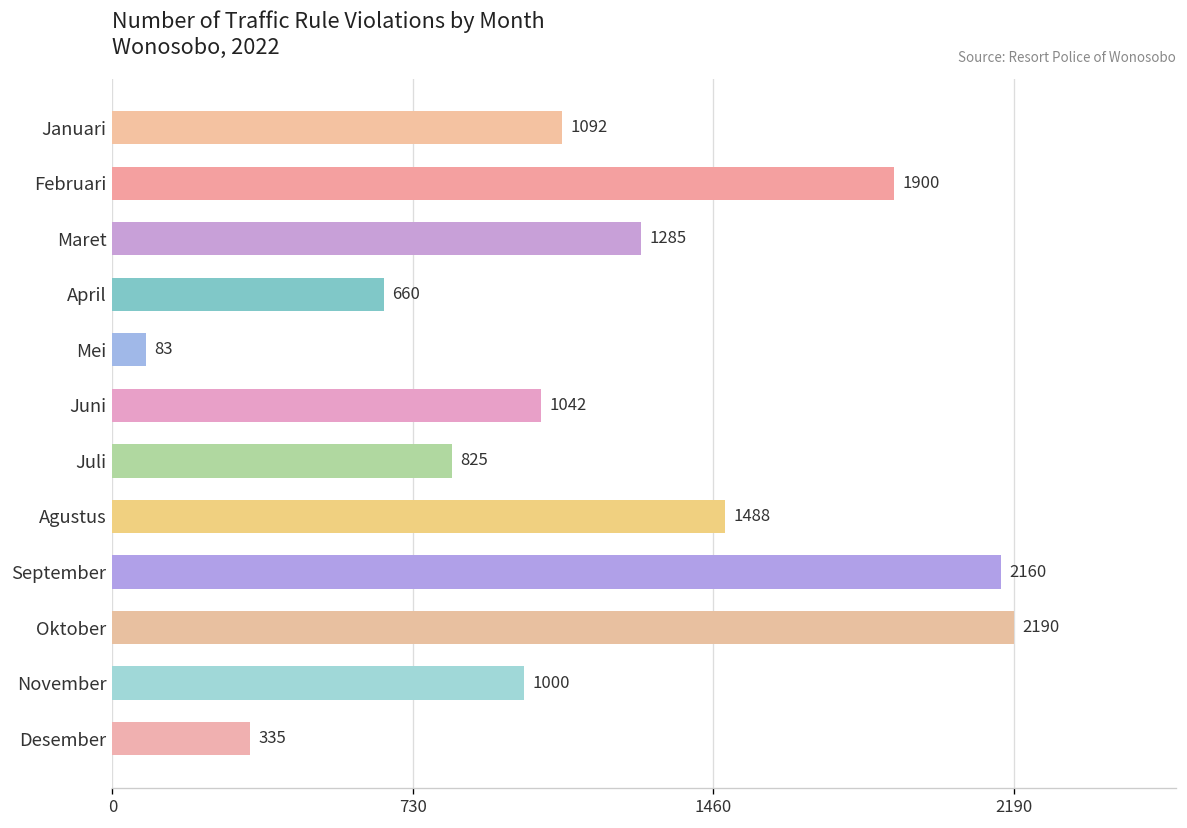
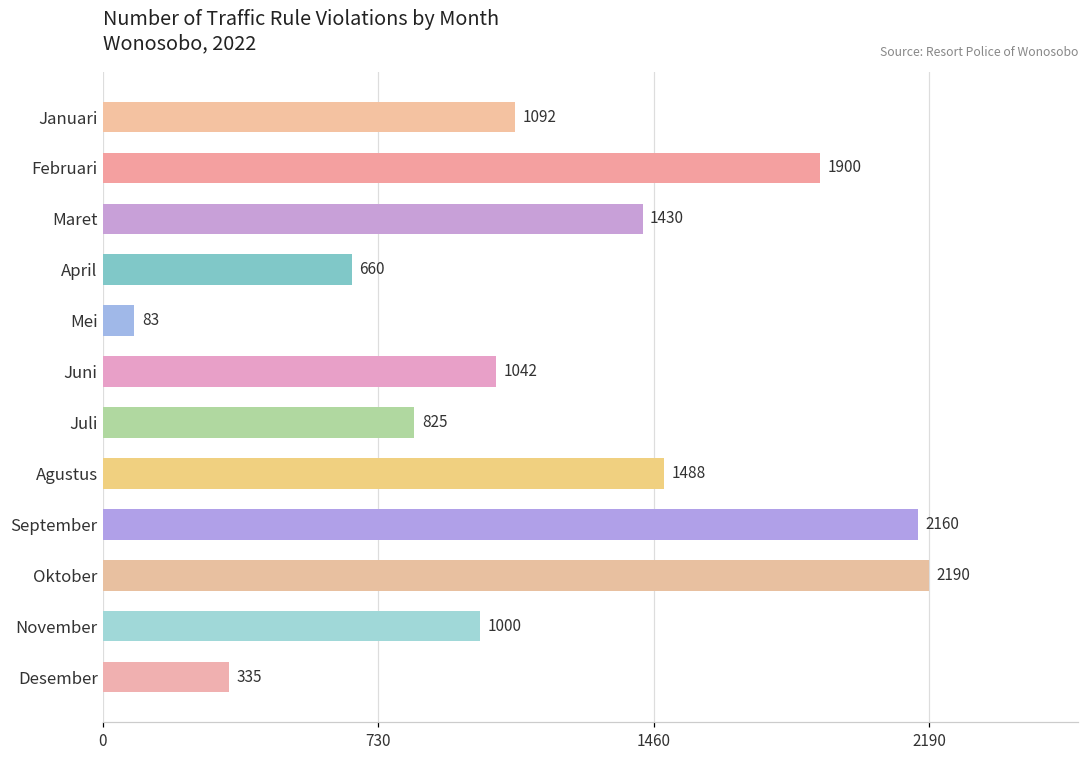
  {
    "Januari": 1092,
    "Februari": 1900,
-   "Maret": 1285,
+   "Maret": 1430,
    "April": 660,
    "Mei": 83,
    "Juni": 1042,
    "Juli": 825,
    "Agustus": 1488,
    "September": 2160,
    "Oktober": 2190,
    "November": 1000,
    "Desember": 335
  }
